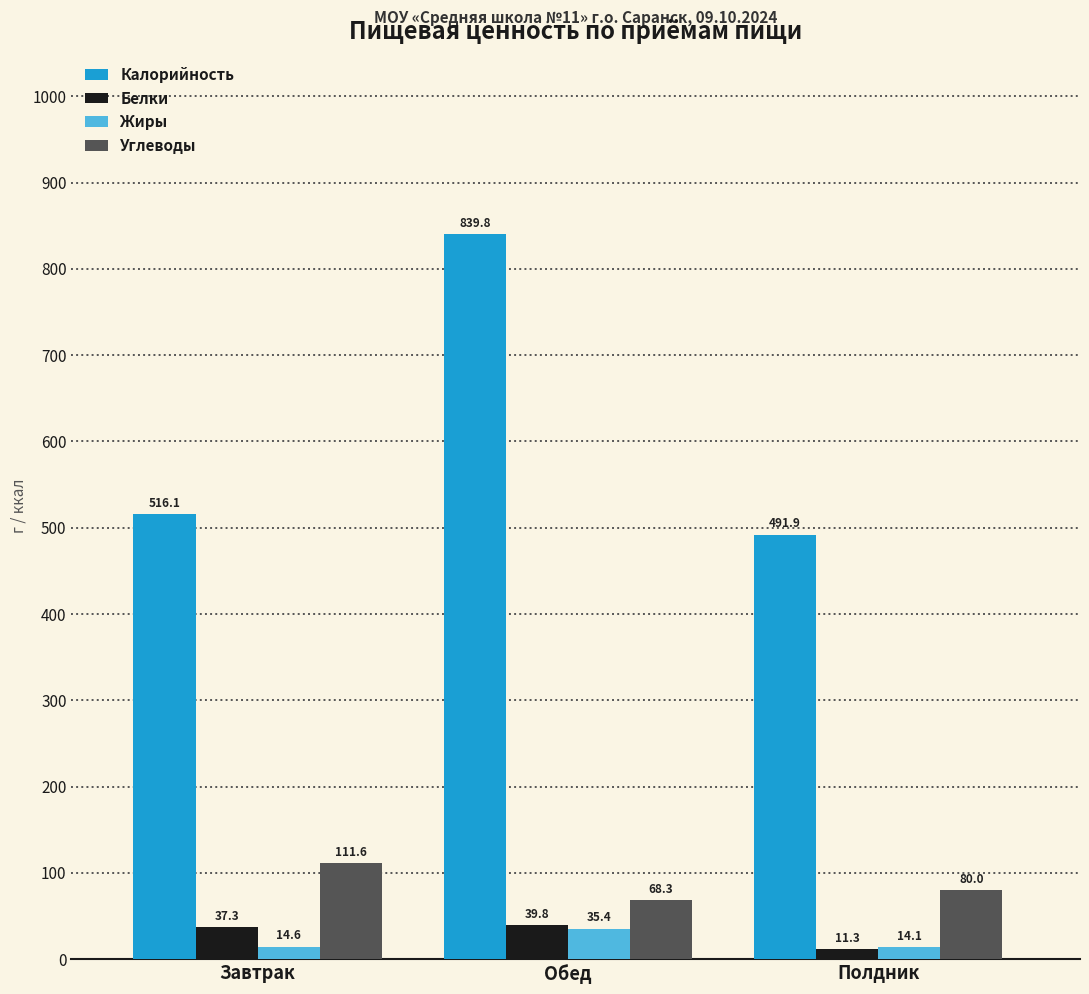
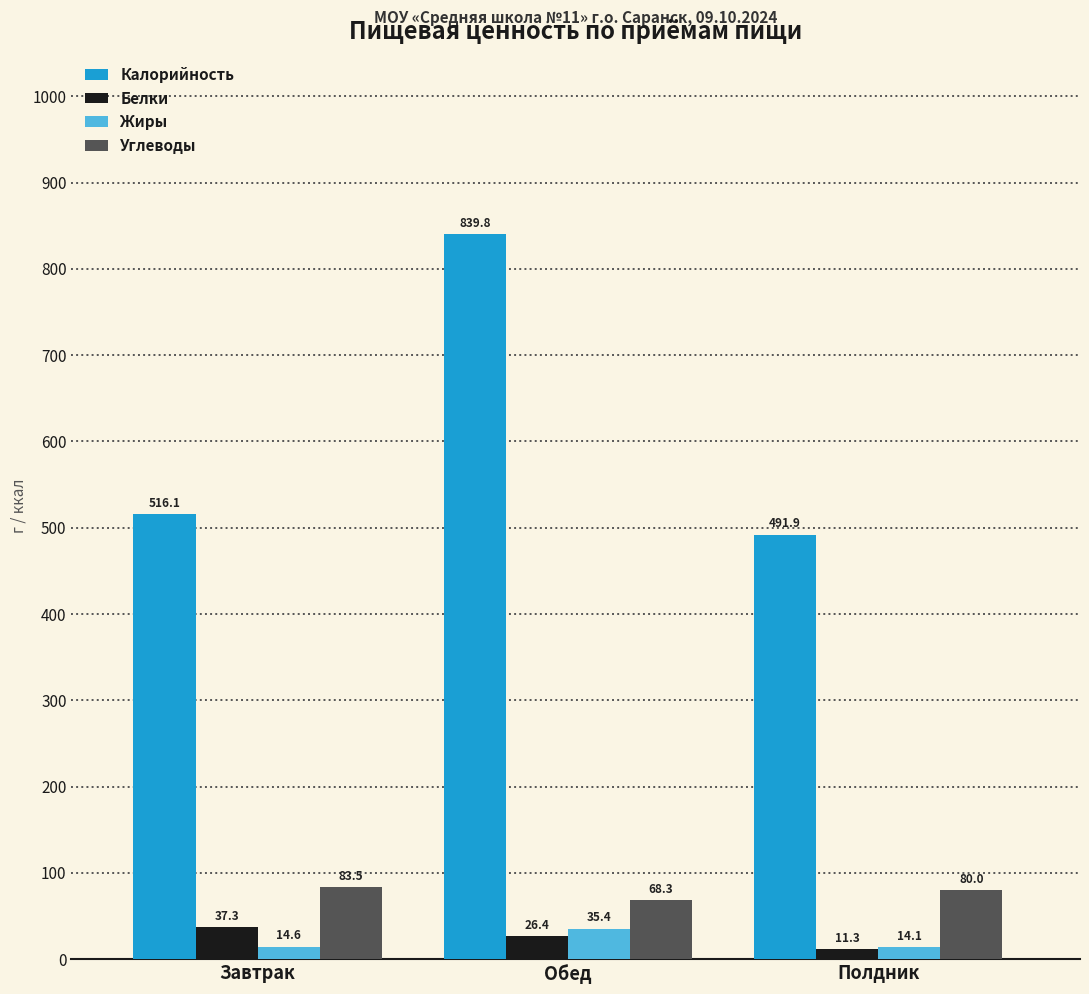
  {
    "Белки": {
      "Завтрак": 37.3,
-     "Обед": 39.8,
+     "Обед": 26.4,
      "Полдник": 11.3
    },
    "Углеводы": {
-     "Завтрак": 111.6,
+     "Завтрак": 83.5,
      "Обед": 68.3,
      "Полдник": 80.0
    }
  }
